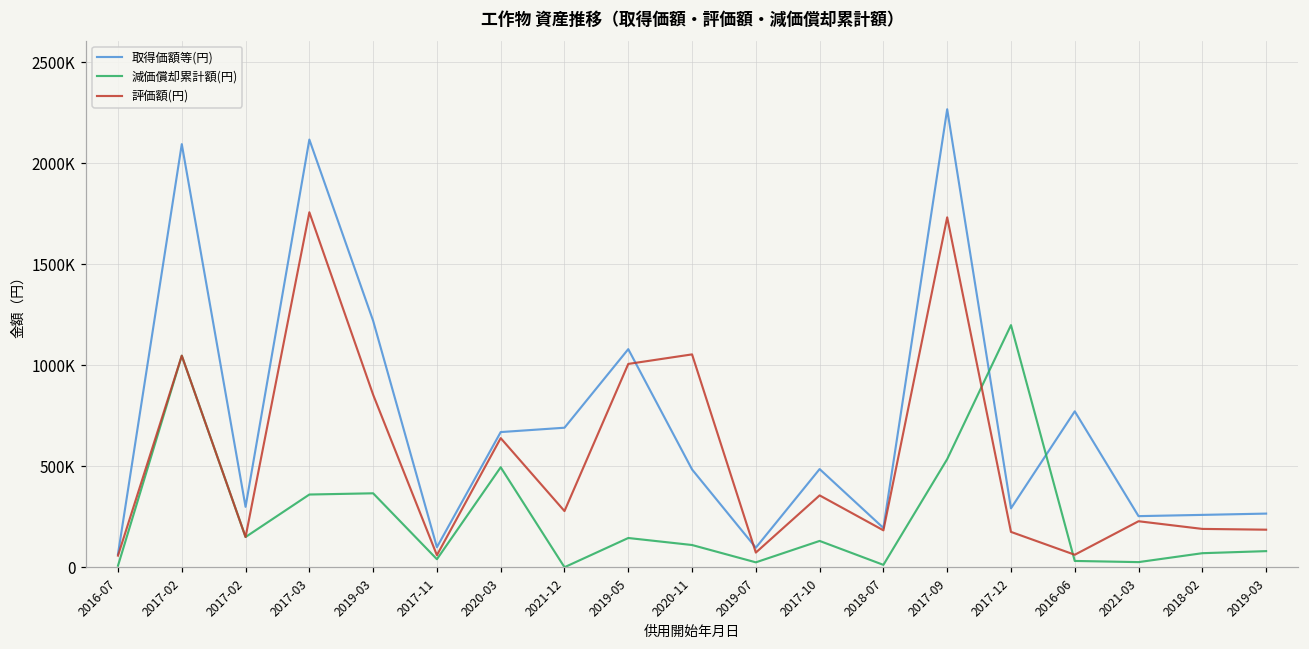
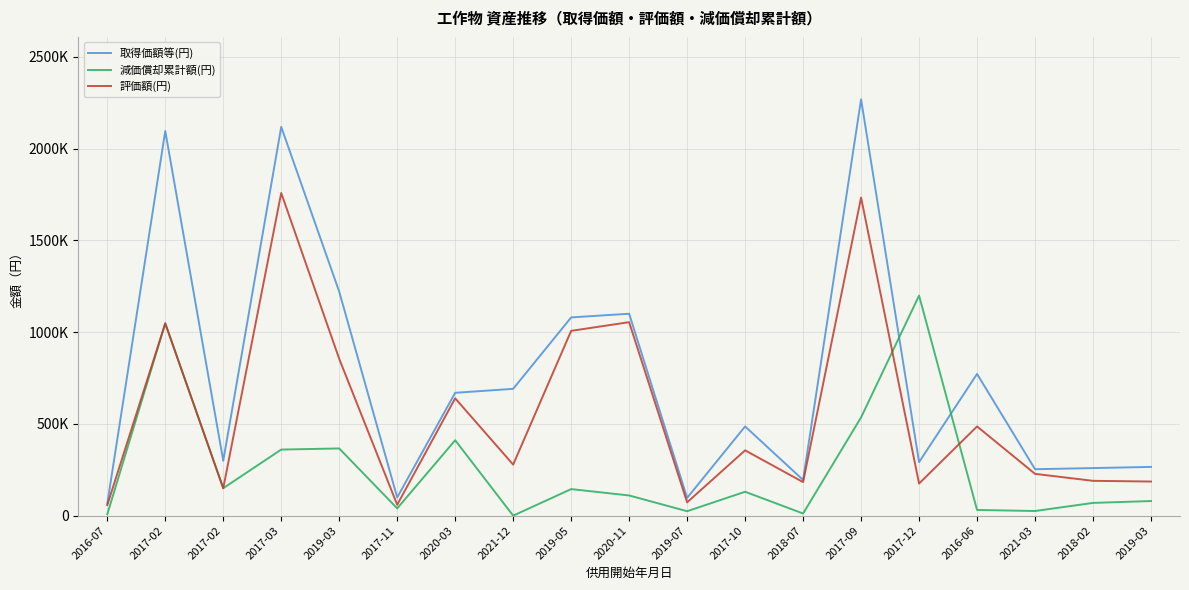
  {
    "取得価額等(円)": {
      "2017-03": 2120000,
      "2017-11": 100000,
      "2020-03": 670000,
      "2021-12": 690000,
      "2019-05": 1080000,
-     "2020-11": 480000,
+     "2020-11": 1100000,
      "2019-07": 100000,
      "2017-10": 490000,
      "2017-09": 2270000,
      "2017-12": 290000,
      "2016-06": 770000,
      "2021-03": 250000,
      "2018-02": 260000
    },
    "減価償却累計額(円)": {
      "2016-07": 10000,
      "2017-03": 360000,
      "2017-11": 40000,
-     "2020-03": 500000,
+     "2020-03": 410000,
      "2021-12": 0,
      "2019-05": 140000,
      "2020-11": 110000,
      "2019-07": 20000,
      "2017-10": 130000,
      "2018-07": 10000,
      "2017-09": 540000,
      "2017-12": 1200000,
      "2016-06": 30000,
      "2021-03": 30000,
      "2018-02": 70000
    },
    "評価額(円)": {
      "2017-03": 1760000,
      "2017-11": 60000,
      "2020-03": 640000,
      "2021-12": 280000,
      "2019-05": 1010000,
      "2020-11": 1050000,
      "2019-07": 70000,
      "2017-10": 360000,
      "2017-09": 1730000,
      "2017-12": 170000,
-     "2016-06": 60000,
+     "2016-06": 490000,
      "2021-03": 230000,
      "2018-02": 190000
    }
  }
